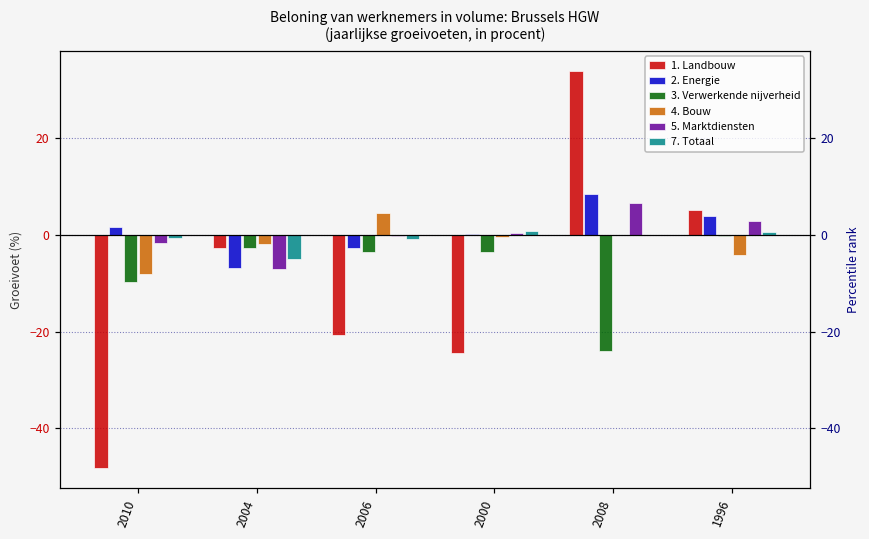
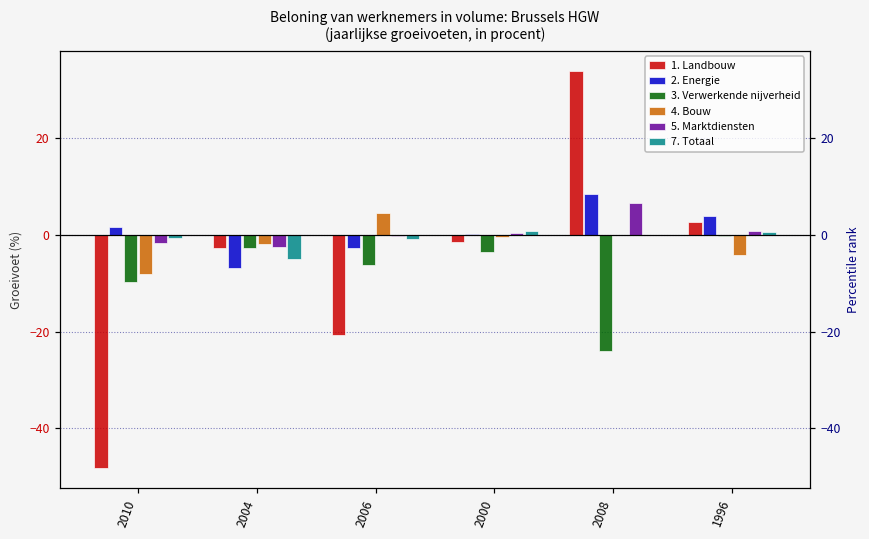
  {
    "1. Landbouw": {
      "2010": -48,
      "2004": -3,
      "2006": -21,
-     "2000": -24,
+     "2000": -1,
      "2008": 34,
-     "1996": 5
+     "1996": 3
    },
    "2. Energie": {
      "2010": 2,
      "2004": -7,
      "2006": -3,
      "2008": 9,
      "1996": 4
    },
    "3. Verwerkende nijverheid": {
      "2010": -10,
      "2004": -3,
-     "2006": -4,
+     "2006": -6,
      "2000": -4,
      "2008": -24
    },
    "4. Bouw": {
      "2010": -8,
      "2004": -2,
      "2006": 5,
      "2008": 0,
      "1996": -4
    },
    "5. Marktdiensten": {
      "2010": -2,
-     "2004": -7,
+     "2004": -3,
      "2008": 7,
-     "1996": 3
+     "1996": 1
    },
    "7. Totaal": {
      "2010": -1,
      "2004": -5,
      "2006": -1,
      "2000": 1,
      "1996": 1
    }
  }
